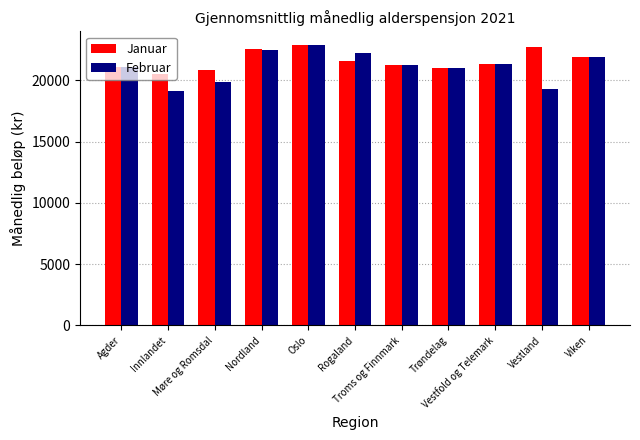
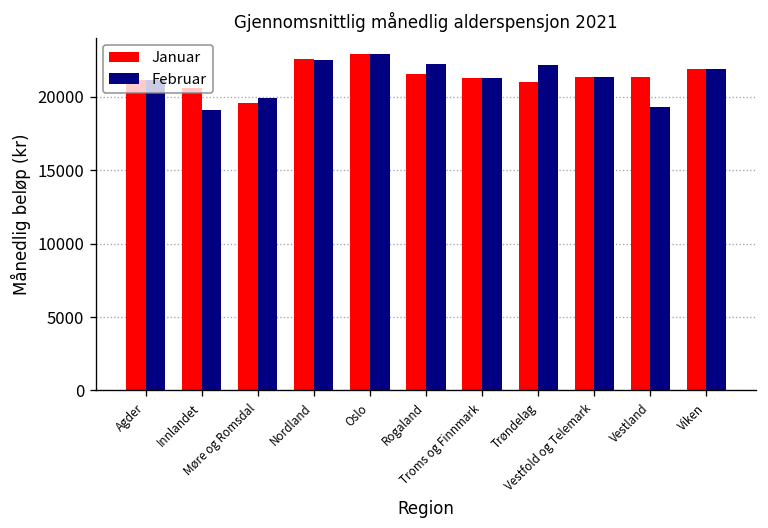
  {
    "Januar": {
-     "Møre og Romsdal": 20900,
+     "Møre og Romsdal": 19500,
      "Nordland": 22600,
      "Oslo": 22900,
      "Rogaland": 21600,
      "Troms og Finnmark": 21200,
      "Trøndelag": 21000,
      "Vestfold og Telemark": 21300,
-     "Vestland": 22700,
+     "Vestland": 21300,
      "Viken": 21900
    },
    "Februar": {
      "Innlandet": 19100,
      "Møre og Romsdal": 19900,
      "Nordland": 22500,
      "Oslo": 22900,
      "Rogaland": 22200,
      "Troms og Finnmark": 21200,
-     "Trøndelag": 21000,
+     "Trøndelag": 22200,
      "Vestfold og Telemark": 21300,
      "Vestland": 19300,
      "Viken": 21900
    }
  }
